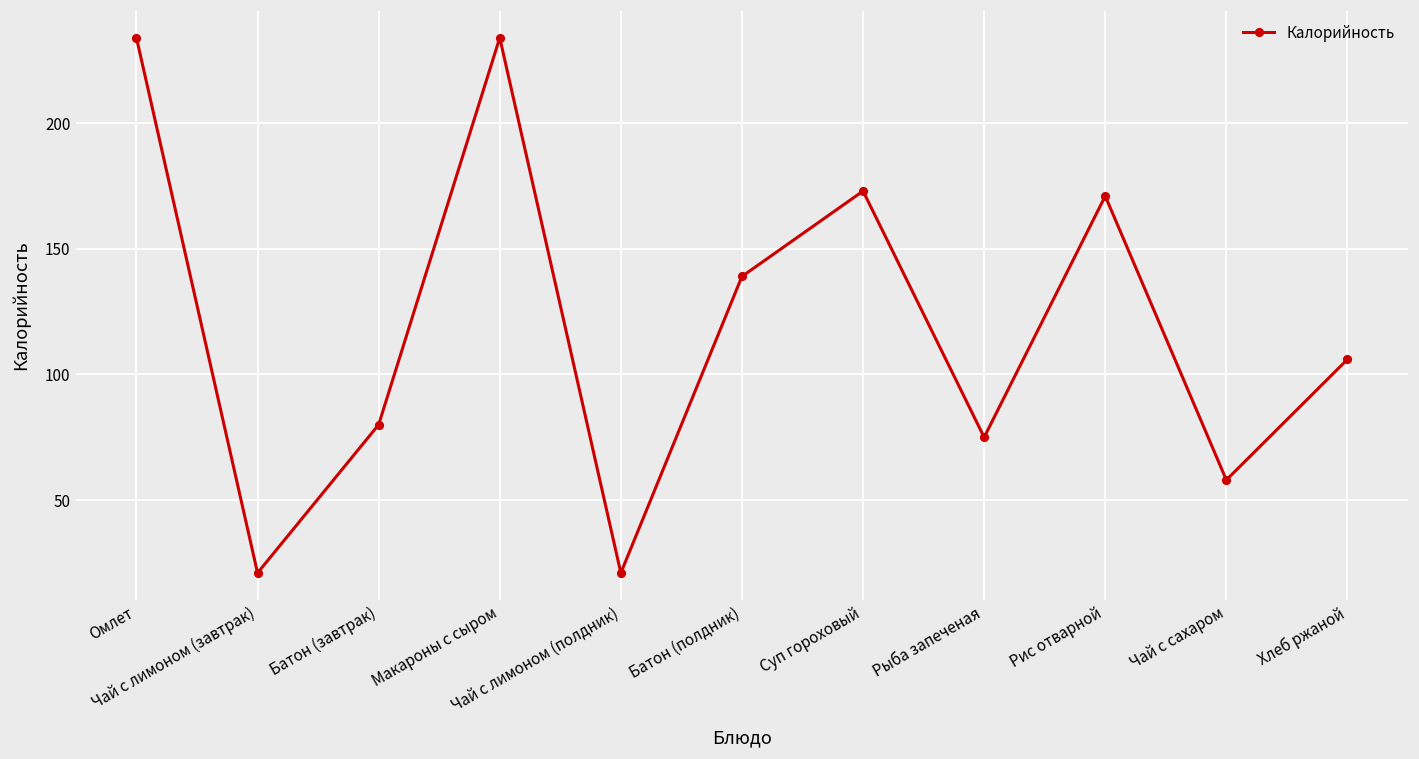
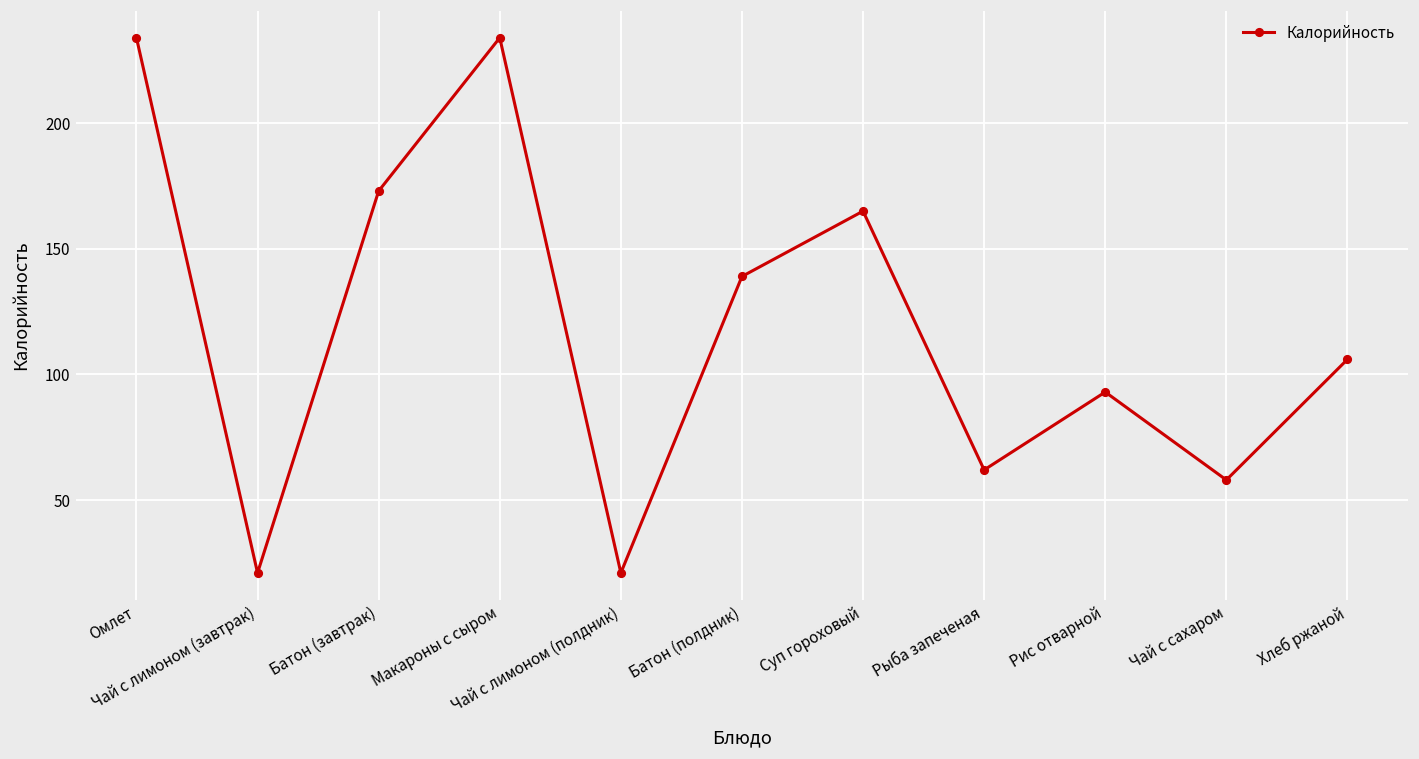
  {
    "Омлет": 234,
    "Чай с лимоном (завтрак)": 21,
-   "Батон (завтрак)": 80,
+   "Батон (завтрак)": 173,
    "Макароны с сыром": 234,
    "Чай с лимоном (полдник)": 21,
    "Батон (полдник)": 139,
-   "Суп гороховый": 173,
-   "Рыба запеченая": 75,
-   "Рис отварной": 171,
+   "Суп гороховый": 165,
+   "Рыба запеченая": 62,
+   "Рис отварной": 93,
    "Чай с сахаром": 58,
    "Хлеб ржаной": 106
  }
